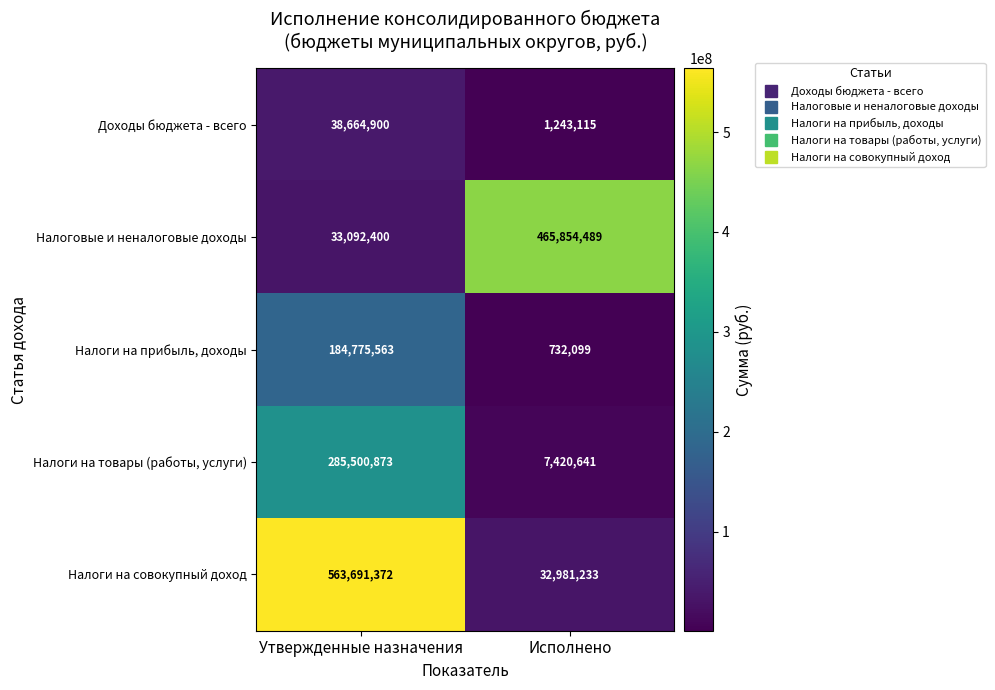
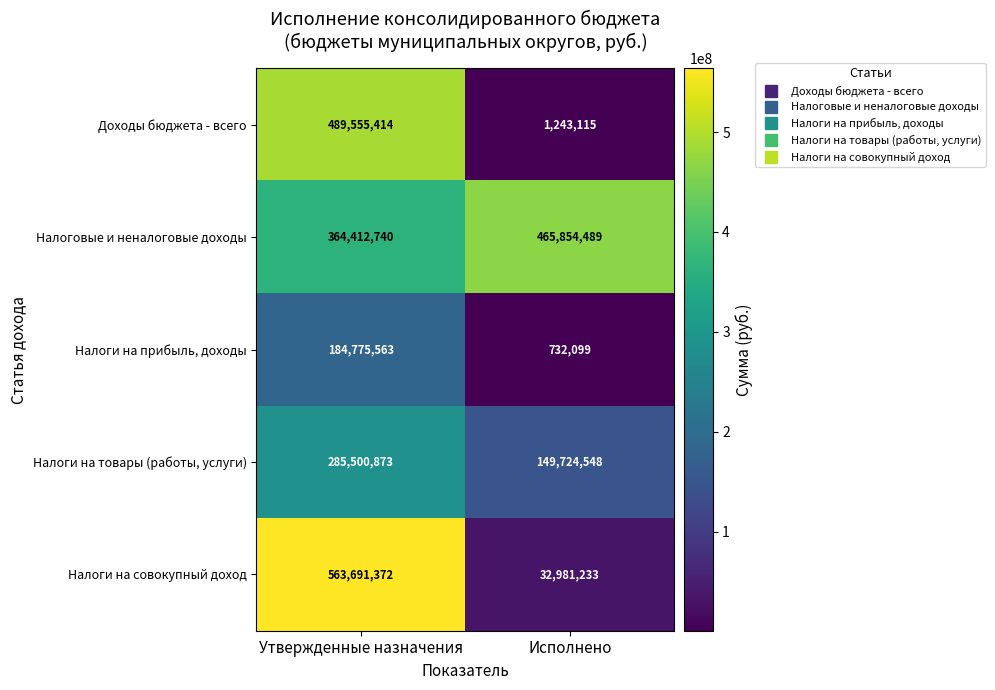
  {
    "Доходы бюджета - всего": {
-     "Утвержденные назначения": "38,664,900",
+     "Утвержденные назначения": "489,555,414",
      "Исполнено": "1,243,115"
    },
    "Налоговые и неналоговые доходы": {
-     "Утвержденные назначения": "33,092,400",
+     "Утвержденные назначения": "364,412,740",
      "Исполнено": "465,854,489"
    },
    "Налоги на прибыль, доходы": {
      "Утвержденные назначения": "184,775,563",
      "Исполнено": "732,099"
    },
    "Налоги на товары (работы, услуги)": {
      "Утвержденные назначения": "285,500,873",
-     "Исполнено": "7,420,641"
+     "Исполнено": "149,724,548"
    },
    "Налоги на совокупный доход": {
      "Утвержденные назначения": "563,691,372",
      "Исполнено": "32,981,233"
    }
  }
